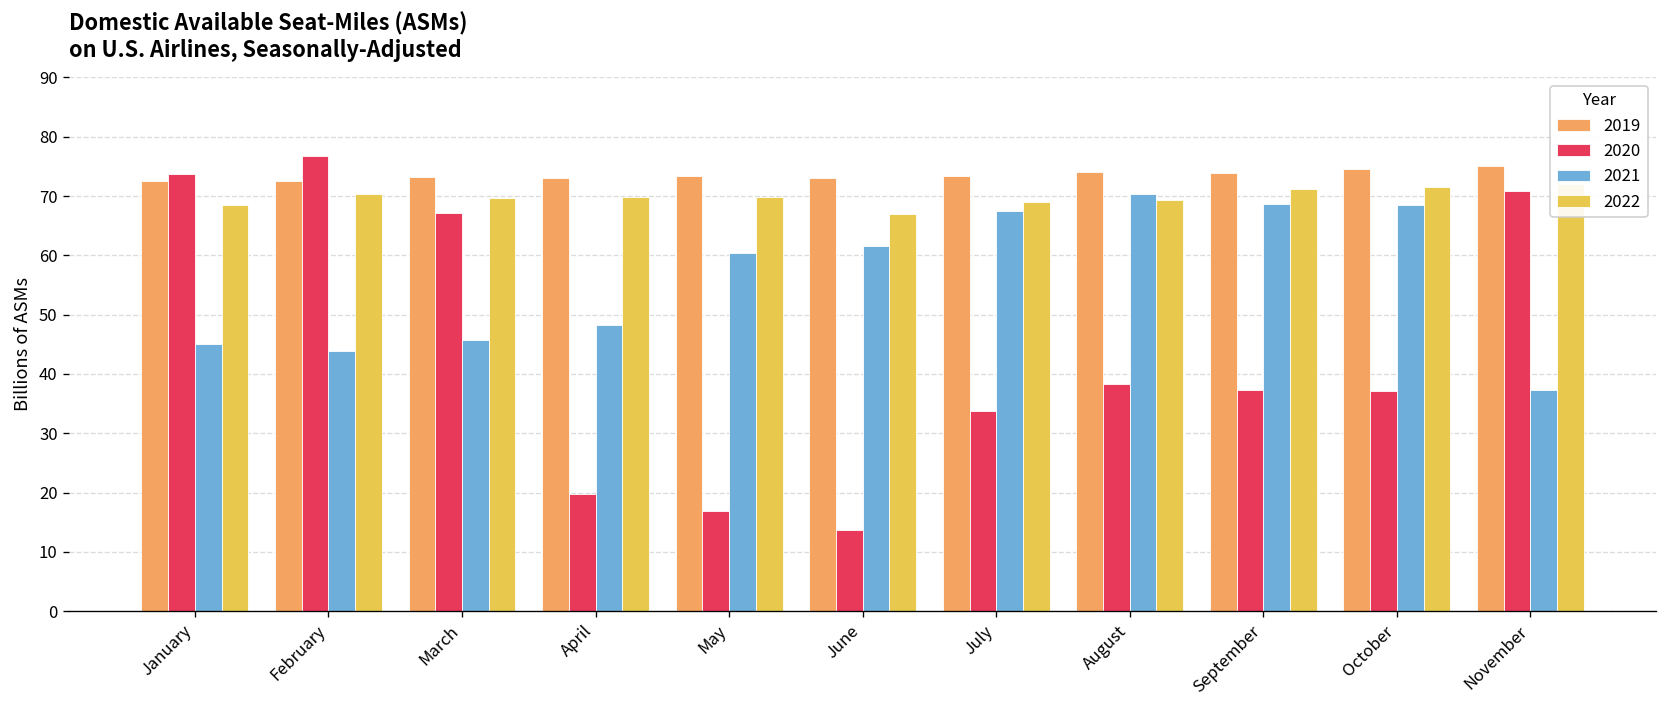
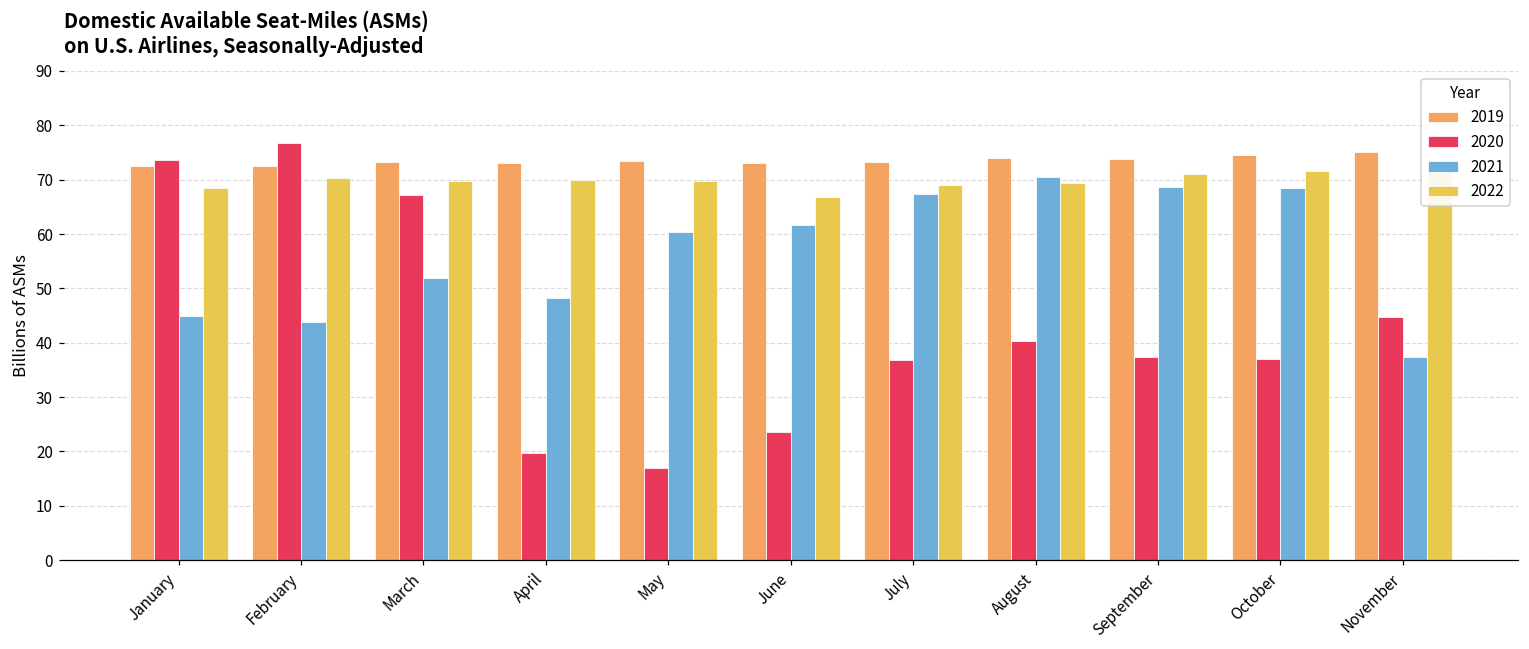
  {
    "2020": {
      "January": 74,
      "February": 77,
      "March": 67,
      "April": 20,
      "May": 17,
-     "June": 14,
-     "July": 34,
-     "August": 38,
+     "June": 24,
+     "July": 37,
+     "August": 40,
      "September": 37,
      "October": 37,
-     "November": 71
+     "November": 45
    },
    "2021": {
      "January": 45,
      "February": 44,
-     "March": 46,
+     "March": 52,
      "April": 48,
      "May": 60,
      "June": 62,
      "July": 67,
      "August": 70,
      "September": 69,
      "October": 69,
      "November": 37
    }
  }
